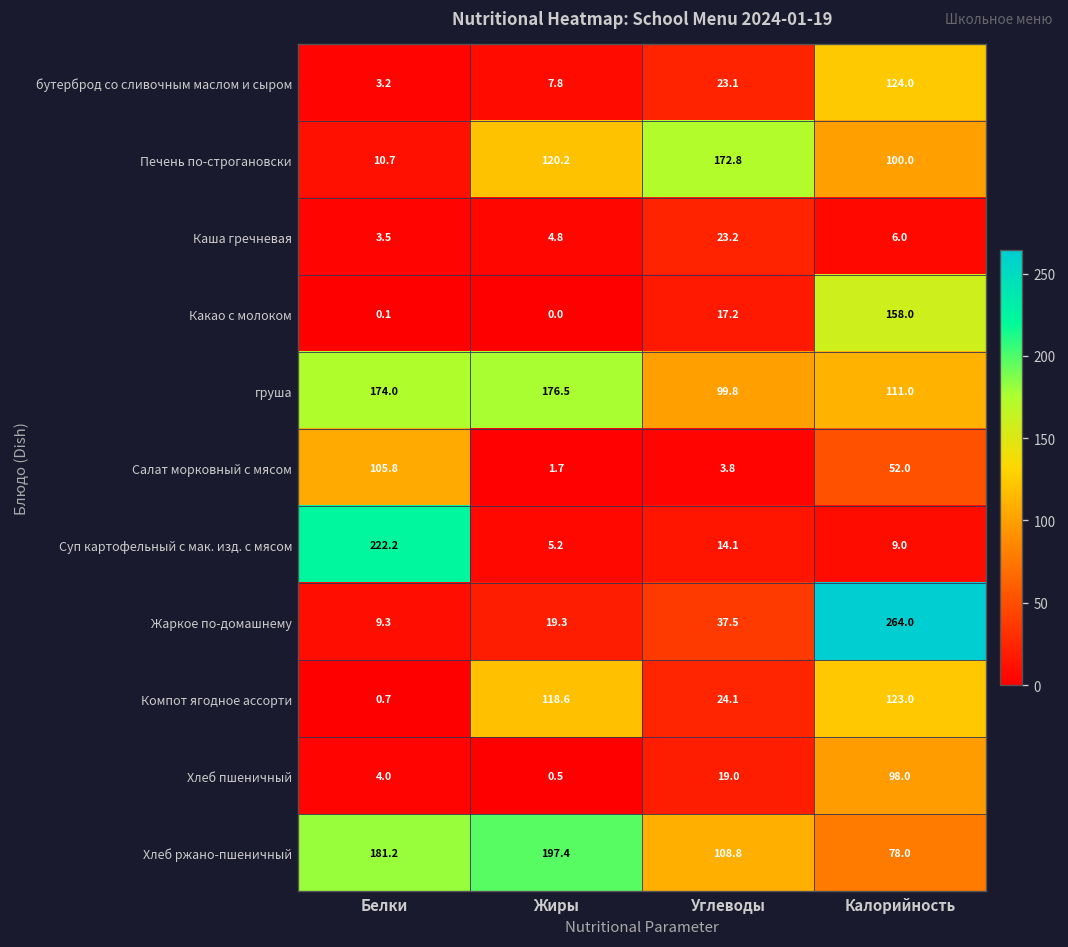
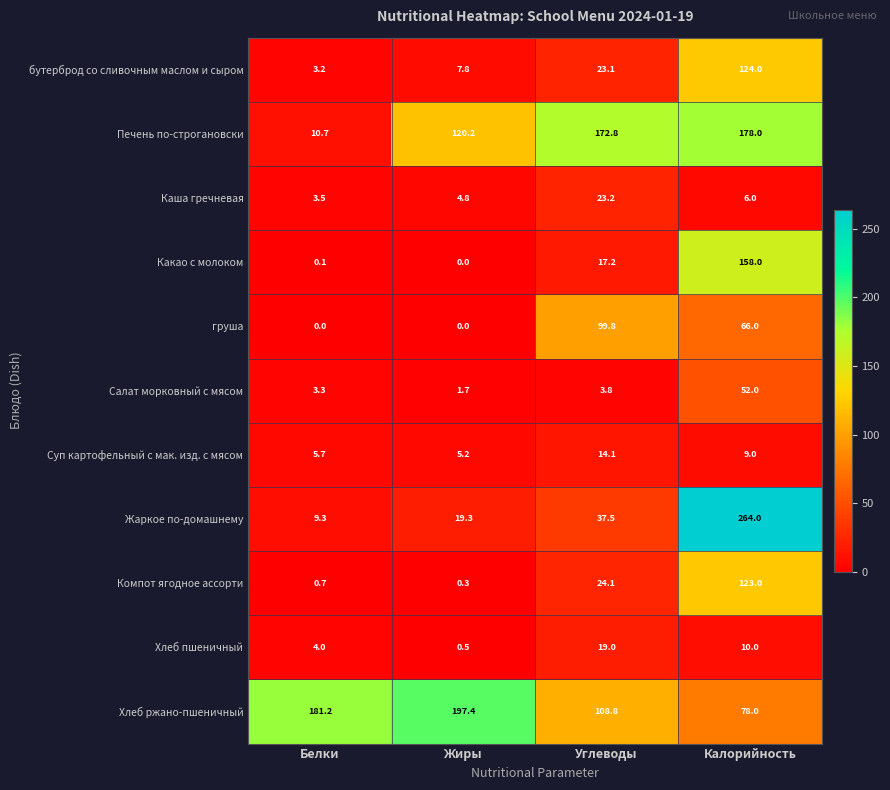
  {
    "бутерброд со сливочным маслом и сыром": {
      "Белки": 3.2,
      "Жиры": 7.8,
      "Углеводы": 23.1,
      "Калорийность": 124.0
    },
    "Печень по-строгановски": {
      "Белки": 10.7,
      "Жиры": 120.2,
      "Углеводы": 172.8,
-     "Калорийность": 100.0
+     "Калорийность": 178.0
    },
    "Каша гречневая": {
      "Белки": 3.5,
      "Жиры": 4.8,
      "Углеводы": 23.2,
      "Калорийность": 6.0
    },
    "Какао с молоком": {
      "Белки": 0.1,
      "Жиры": 0.0,
      "Углеводы": 17.2,
      "Калорийность": 158.0
    },
    "груша": {
-     "Белки": 174.0,
-     "Жиры": 176.5,
+     "Белки": 0.0,
+     "Жиры": 0.0,
      "Углеводы": 99.8,
-     "Калорийность": 111.0
+     "Калорийность": 66.0
    },
    "Салат морковный с мясом": {
-     "Белки": 105.8,
+     "Белки": 3.3,
      "Жиры": 1.7,
      "Углеводы": 3.8,
      "Калорийность": 52.0
    },
    "Суп картофельный с мак. изд. с мясом": {
-     "Белки": 222.2,
+     "Белки": 5.7,
      "Жиры": 5.2,
      "Углеводы": 14.1,
      "Калорийность": 9.0
    },
    "Жаркое по-домашнему": {
      "Белки": 9.3,
      "Жиры": 19.3,
      "Углеводы": 37.5,
      "Калорийность": 264.0
    },
    "Компот ягодное ассорти": {
      "Белки": 0.7,
-     "Жиры": 118.6,
+     "Жиры": 0.3,
      "Углеводы": 24.1,
      "Калорийность": 123.0
    },
    "Хлеб пшеничный": {
      "Белки": 4.0,
      "Жиры": 0.5,
      "Углеводы": 19.0,
-     "Калорийность": 98.0
+     "Калорийность": 10.0
    },
    "Хлеб ржано-пшеничный": {
      "Белки": 181.2,
      "Жиры": 197.4,
      "Углеводы": 108.8,
      "Калорийность": 78.0
    }
  }
